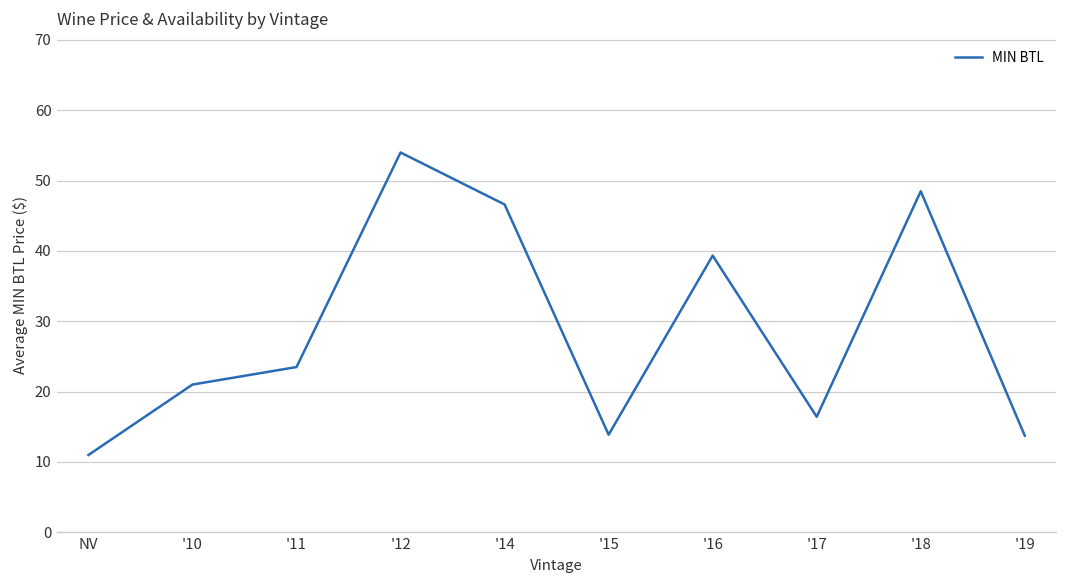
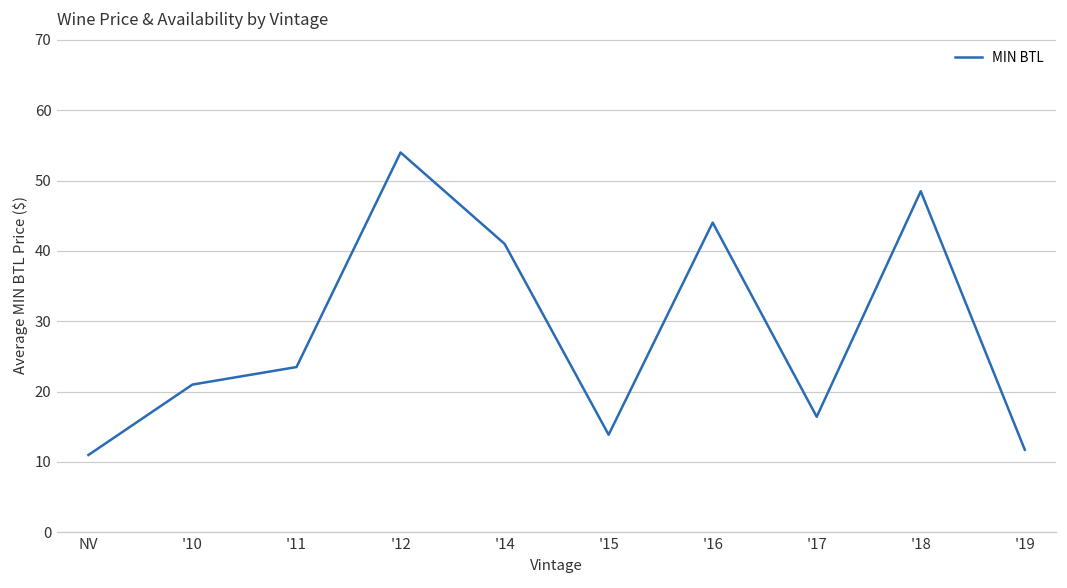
  {
    "NV": 11,
    "'10": 21,
    "'11": 23,
    "'12": 54,
-   "'14": 47,
+   "'14": 41,
    "'15": 14,
-   "'16": 39,
+   "'16": 44,
    "'17": 16,
    "'18": 48,
-   "'19": 14
+   "'19": 12
  }
